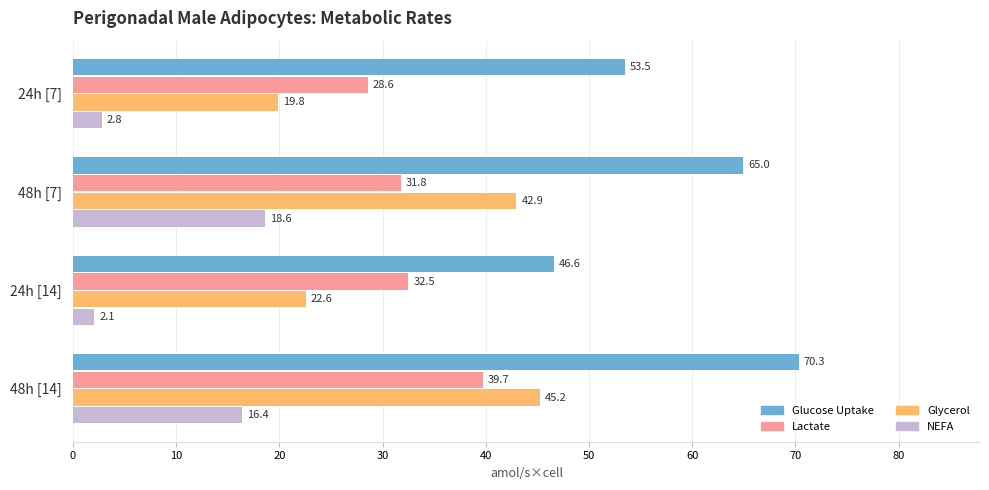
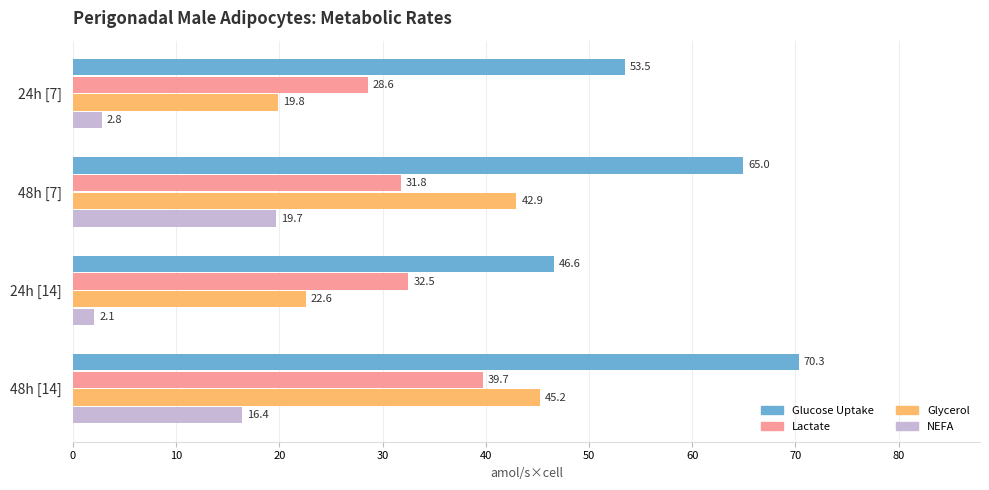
  {
    "Glucose Uptake": {
      "24h [7]": 53.5,
      "48h [7]": 65.0,
      "24h [14]": 46.6,
      "48h [14]": 70.3
    },
    "NEFA": {
      "24h [7]": 2.8,
-     "48h [7]": 18.6,
+     "48h [7]": 19.7,
      "24h [14]": 2.1,
      "48h [14]": 16.4
    }
  }
